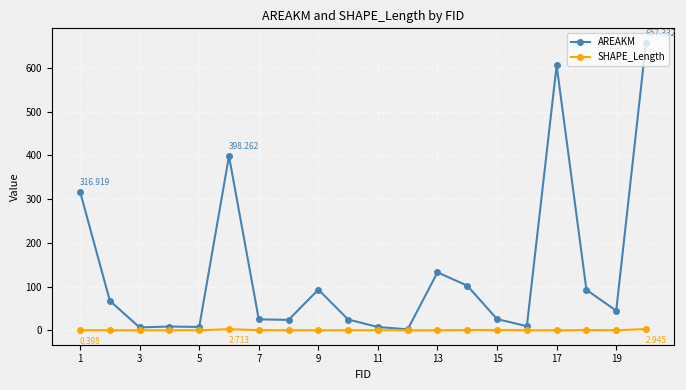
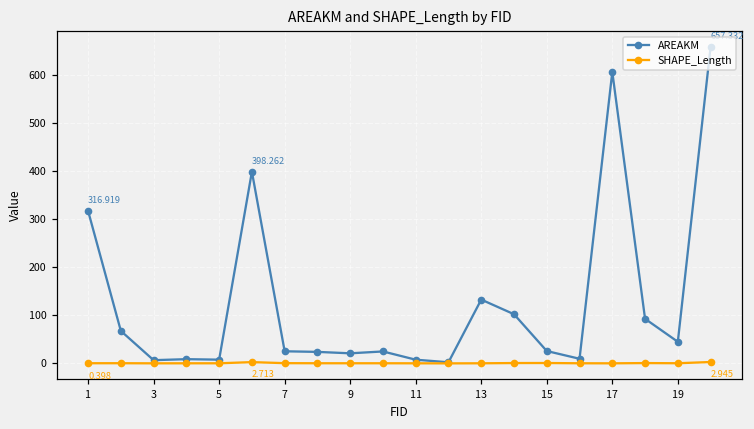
  {
    "AREAKM": {
      "3": 10,
      "5": 10,
      "7": 30,
-     "9": 90,
+     "9": 20,
      "11": 10,
      "13": 130,
      "15": 30,
      "17": 610,
      "19": 40
    },
    "SHAPE_Length": {
      "1": 0.398
    }
  }
